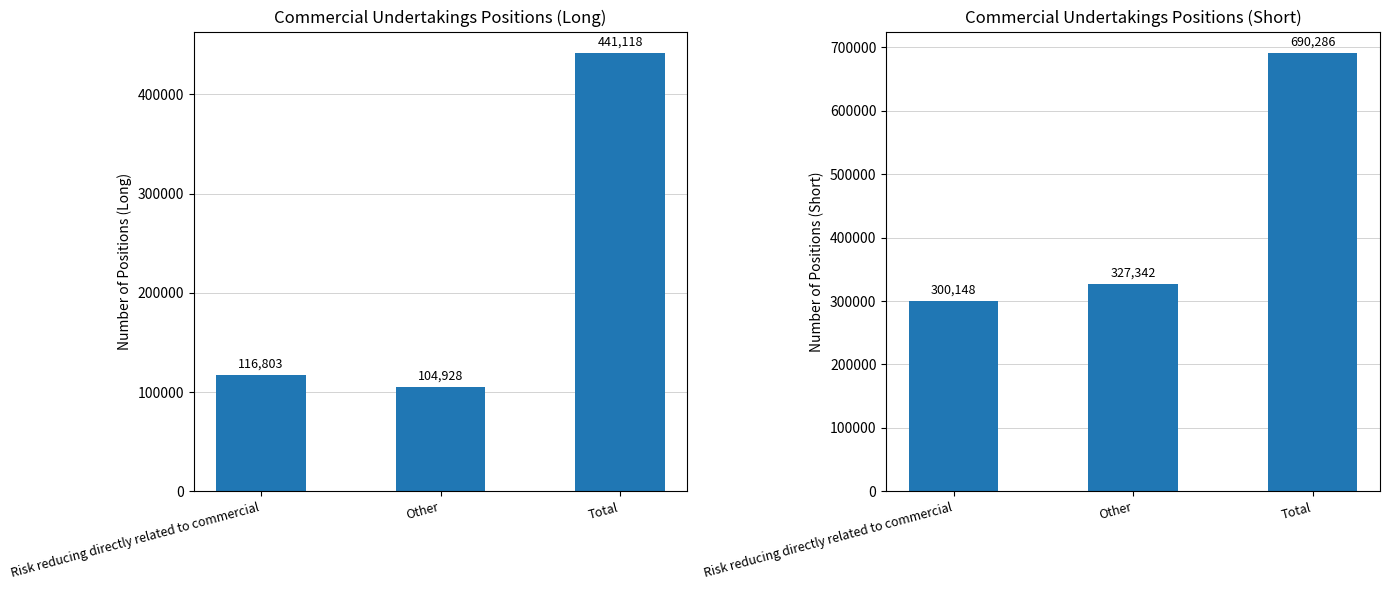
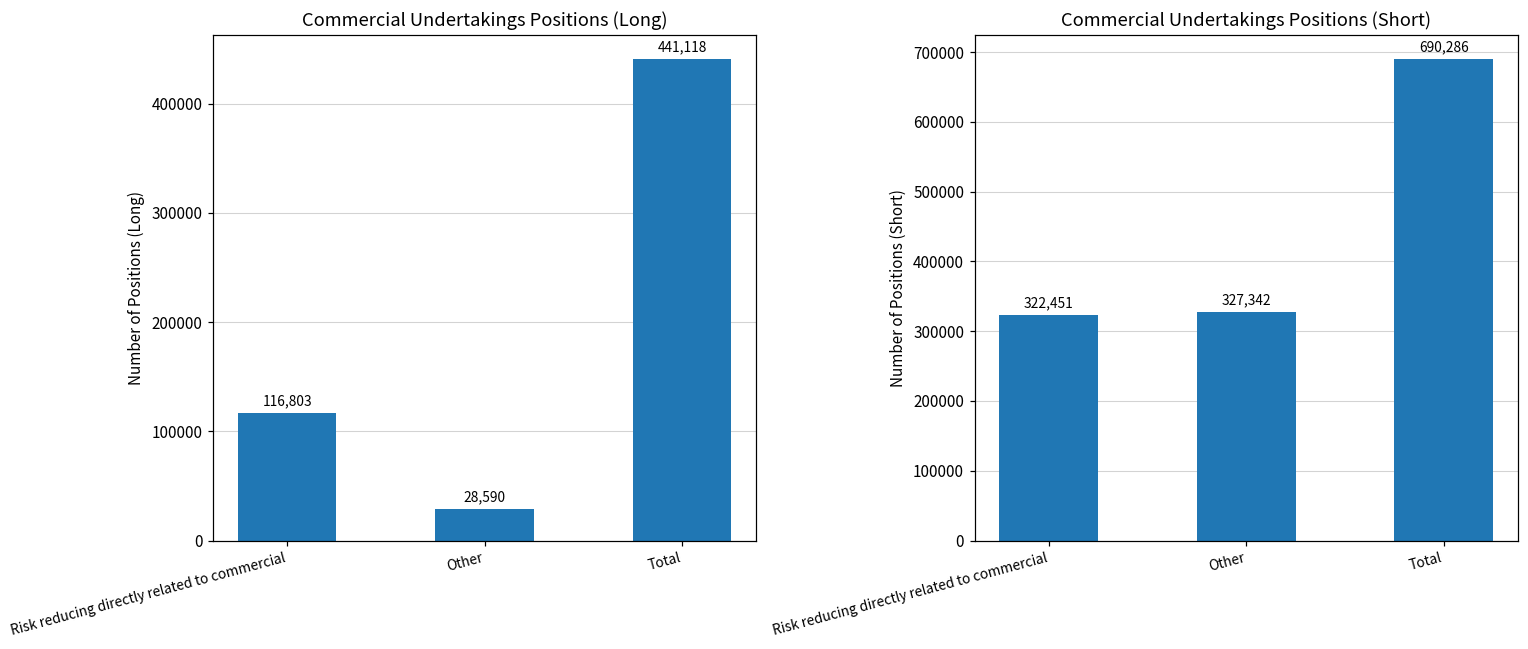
  {
    "Commercial Undertakings Positions (Long)": {
      "Risk reducing directly related to commercial": "116,803",
-     "Other": "104,928",
+     "Other": "28,590",
      "Total": "441,118"
    },
    "Commercial Undertakings Positions (Short)": {
-     "Risk reducing directly related to commercial": "300,148",
+     "Risk reducing directly related to commercial": "322,451",
      "Other": "327,342",
      "Total": "690,286"
    }
  }
